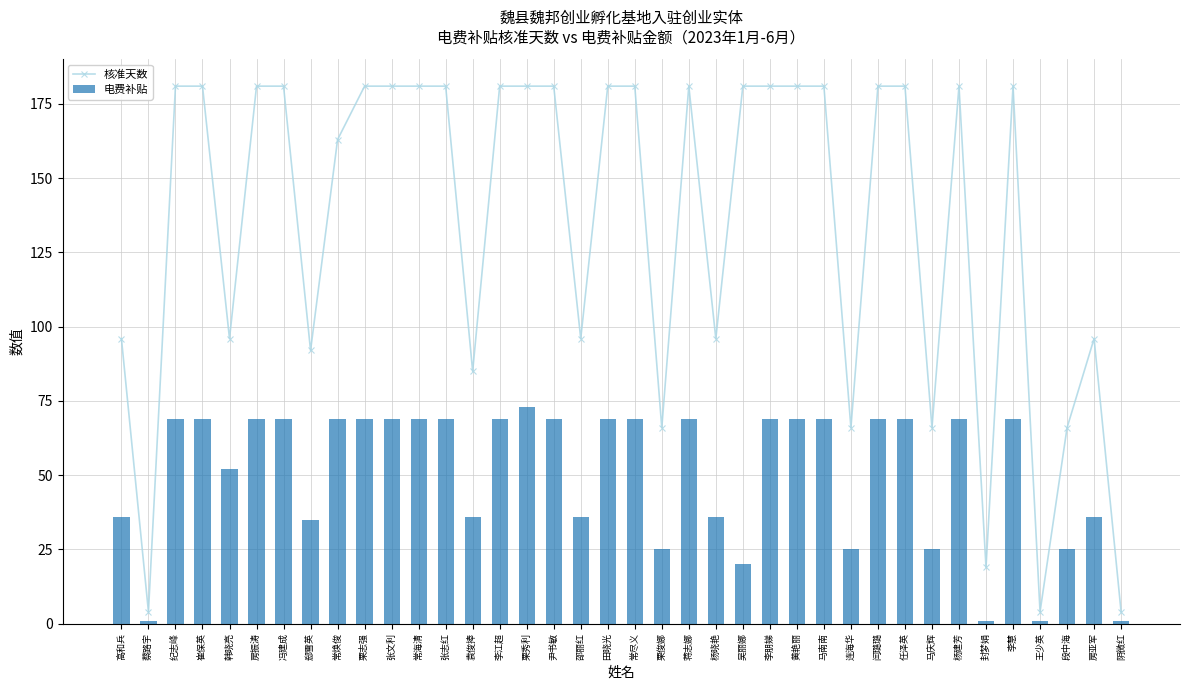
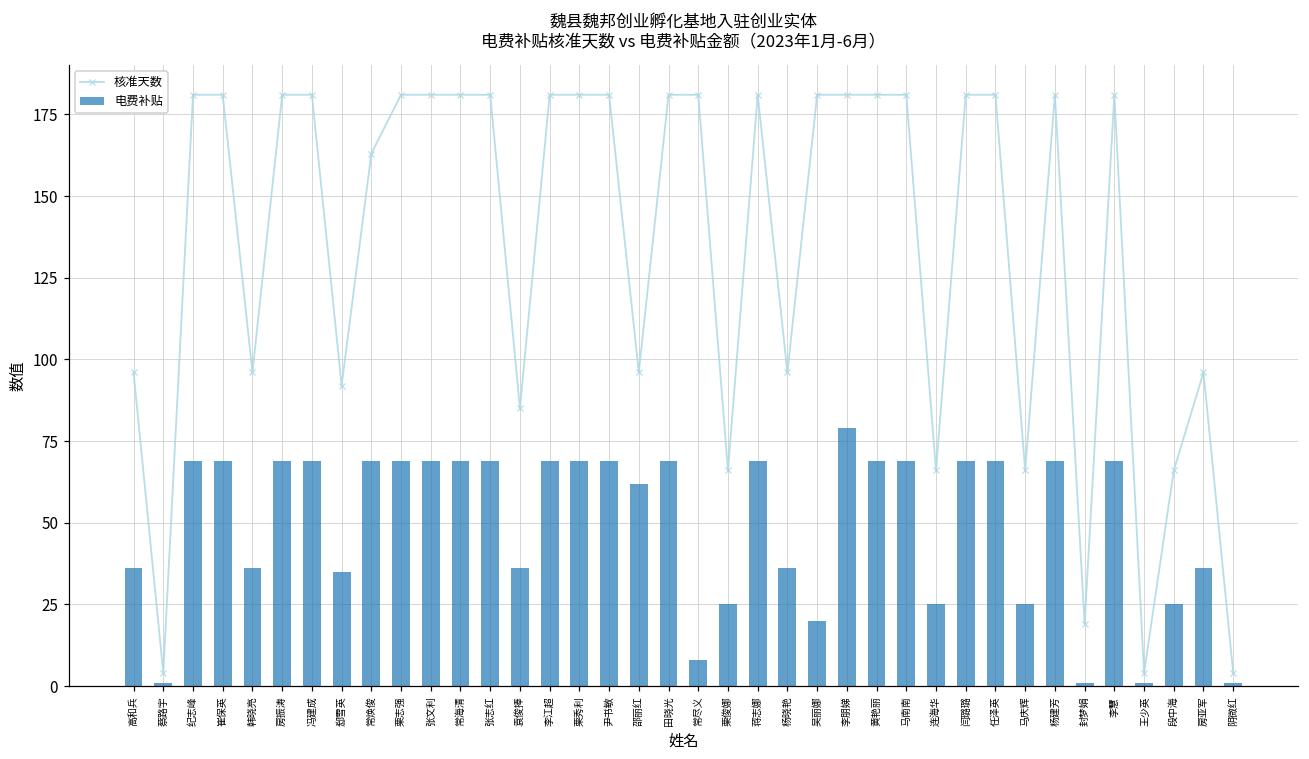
  {
    "核准天数": {
      "高和兵": 96,
      "蔡路宇": 4,
      "纪志峰": 181,
      "崔保英": 181,
      "韩晓亮": 96,
      "房振涛": 181,
      "冯建成": 181,
      "郄雪英": 92,
      "常焕俊": 163,
      "栗志强": 181,
      "张文利": 181,
      "常海清": 181,
      "张志红": 181,
      "袁俊捧": 85,
      "李江超": 181,
      "栗秀利": 181,
      "尹书敏": 181,
      "邵丽红": 96,
      "田晓光": 181,
      "常尽义": 181,
      "栗俊娜": 66,
      "蒋志娜": 181,
      "杨晓艳": 96,
      "吴丽娜": 181,
      "李朋娣": 181,
      "黄艳丽": 181,
      "马南南": 181,
      "连海华": 66,
      "闫璐璐": 181,
      "任泽英": 181,
      "马庆辉": 66,
      "杨建芳": 181,
      "封梦娟": 19,
      "李慧": 181,
      "王少英": 4,
      "段中海": 66,
      "房亚军": 96,
      "阴微红": 4
    },
    "电费补贴": {
      "高和兵": 36,
      "蔡路宇": 1,
      "纪志峰": 69,
      "崔保英": 69,
-     "韩晓亮": 52,
+     "韩晓亮": 36,
      "房振涛": 69,
      "冯建成": 69,
      "郄雪英": 35,
      "常焕俊": 69,
      "栗志强": 69,
      "张文利": 69,
      "常海清": 69,
      "张志红": 69,
      "袁俊捧": 36,
      "李江超": 69,
-     "栗秀利": 73,
+     "栗秀利": 69,
      "尹书敏": 69,
-     "邵丽红": 36,
+     "邵丽红": 62,
      "田晓光": 69,
-     "常尽义": 69,
+     "常尽义": 8,
      "栗俊娜": 25,
      "蒋志娜": 69,
      "杨晓艳": 36,
      "吴丽娜": 20,
-     "李朋娣": 69,
+     "李朋娣": 79,
      "黄艳丽": 69,
      "马南南": 69,
      "连海华": 25,
      "闫璐璐": 69,
      "任泽英": 69,
      "马庆辉": 25,
      "杨建芳": 69,
      "封梦娟": 1,
      "李慧": 69,
      "王少英": 1,
      "段中海": 25,
      "房亚军": 36,
      "阴微红": 1
    }
  }
